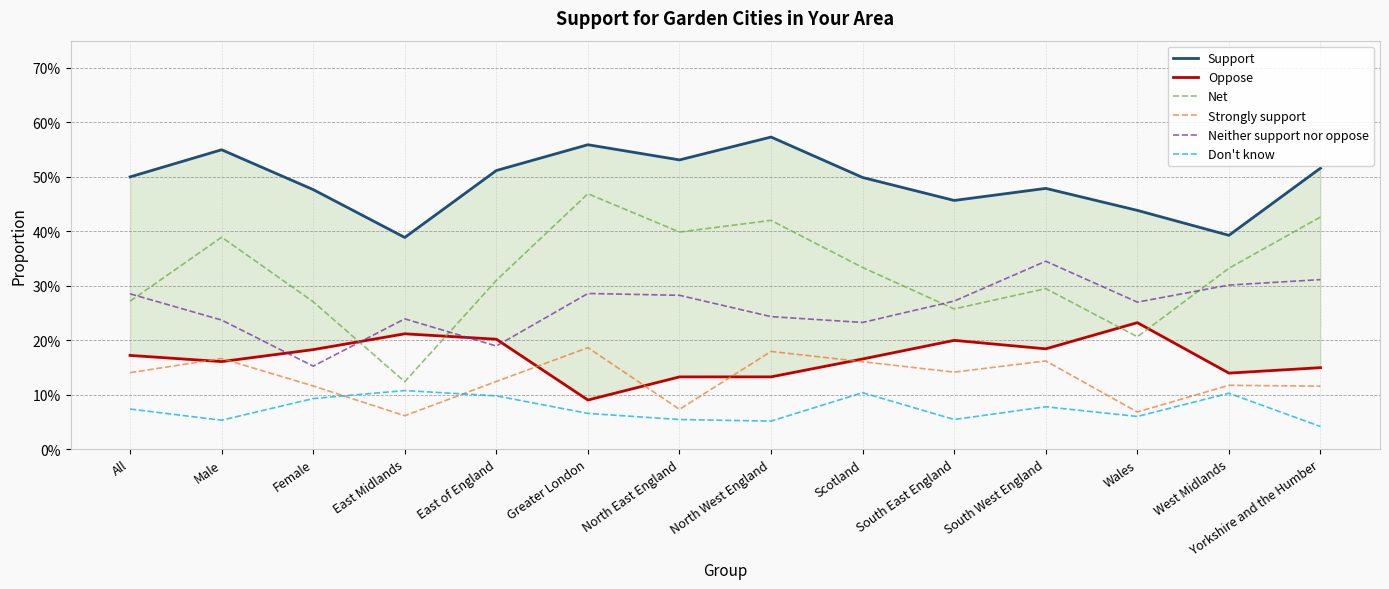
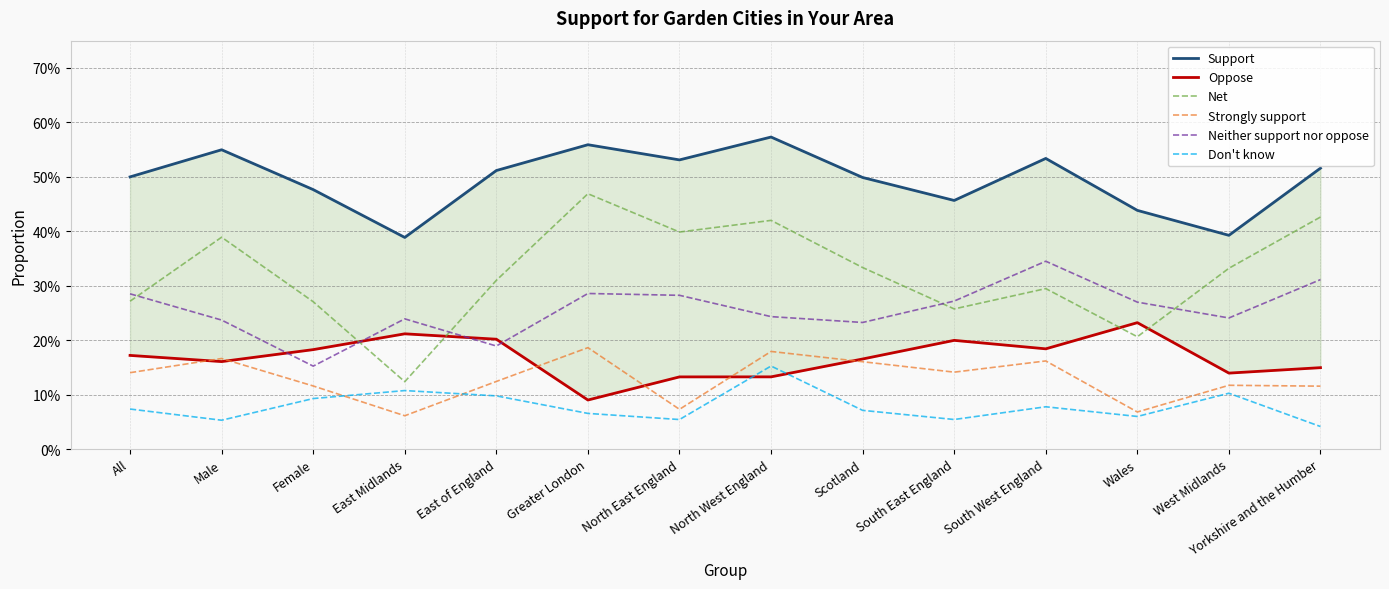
  {
    "Support": {
      "All": "50%",
      "Male": "55%",
      "Female": "48%",
      "East Midlands": "39%",
      "East of England": "51%",
      "Greater London": "56%",
      "North East England": "53%",
      "North West England": "57%",
      "Scotland": "50%",
      "South East England": "46%",
-     "South West England": "48%",
+     "South West England": "53%",
      "Wales": "44%",
      "West Midlands": "39%",
      "Yorkshire and the Humber": "52%"
    },
    "Oppose": {
      "All": "17%",
      "Male": "16%",
      "Female": "18%",
      "East Midlands": "21%",
      "East of England": "20%",
      "Greater London": "9%",
      "North East England": "13%",
      "North West England": "13%",
      "Scotland": "17%",
      "South East England": "20%",
      "South West England": "18%",
      "Wales": "23%",
      "West Midlands": "14%",
      "Yorkshire and the Humber": "15%"
    },
    "Net": {
      "All": "27%",
      "Male": "39%",
      "Female": "27%",
      "East Midlands": "12%",
      "East of England": "31%",
      "Greater London": "47%",
      "North East England": "40%",
      "North West England": "42%",
      "Scotland": "33%",
      "South East England": "26%",
      "South West England": "29%",
      "Wales": "21%",
      "West Midlands": "33%",
      "Yorkshire and the Humber": "43%"
    },
    "Strongly support": {
      "All": "14%",
      "Male": "17%",
      "Female": "12%",
      "East Midlands": "6%",
      "East of England": "12%",
      "Greater London": "19%",
      "North East England": "7%",
      "North West England": "18%",
      "Scotland": "16%",
      "South East England": "14%",
      "South West England": "16%",
      "Wales": "7%",
      "West Midlands": "12%",
      "Yorkshire and the Humber": "12%"
    },
    "Neither support nor oppose": {
      "All": "29%",
      "Male": "24%",
      "Female": "15%",
      "East Midlands": "24%",
      "East of England": "19%",
      "Greater London": "29%",
      "North East England": "28%",
      "North West England": "24%",
      "Scotland": "23%",
      "South East England": "27%",
      "South West England": "34%",
      "Wales": "27%",
-     "West Midlands": "30%",
+     "West Midlands": "24%",
      "Yorkshire and the Humber": "31%"
    },
    "Don't know": {
      "All": "7%",
      "Male": "5%",
      "Female": "9%",
      "East Midlands": "11%",
      "East of England": "10%",
      "Greater London": "7%",
      "North East England": "5%",
-     "North West England": "5%",
-     "Scotland": "10%",
+     "North West England": "15%",
+     "Scotland": "7%",
      "South East England": "5%",
      "South West England": "8%",
      "Wales": "6%",
      "West Midlands": "10%",
      "Yorkshire and the Humber": "4%"
    }
  }
